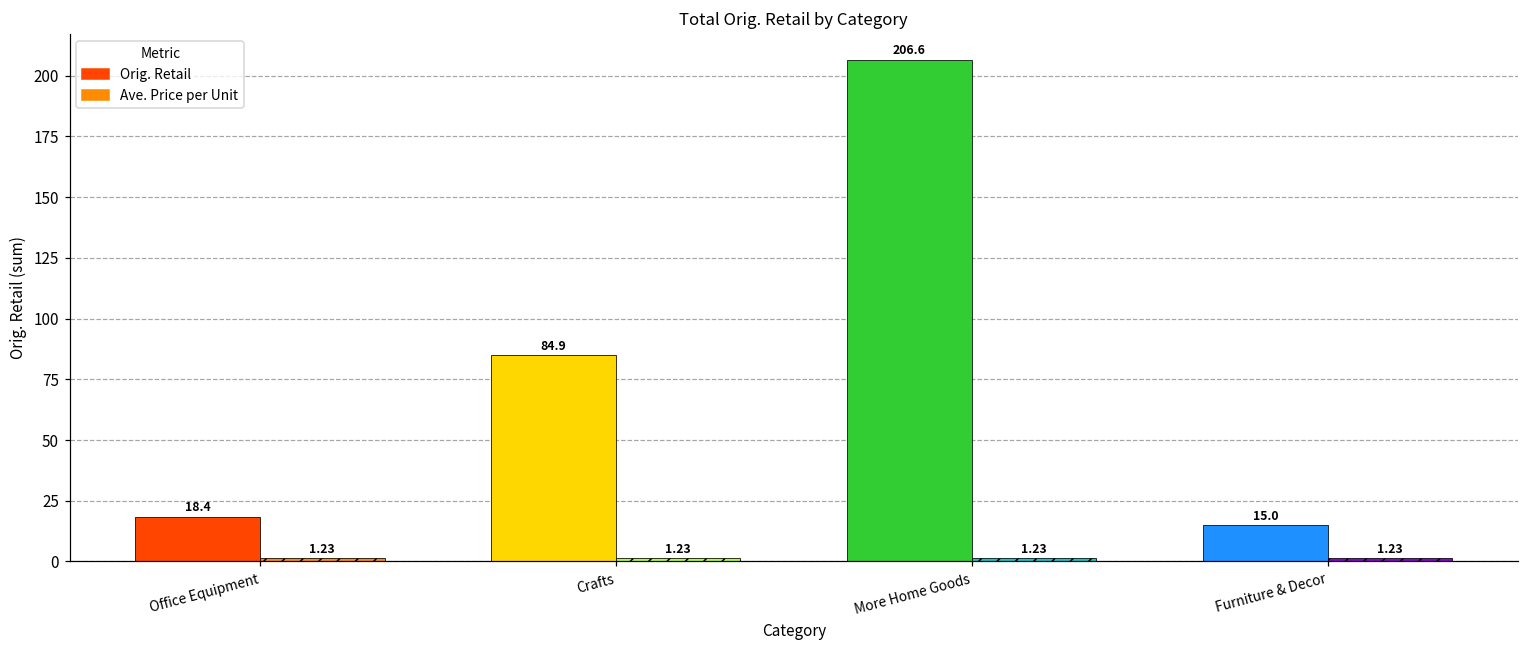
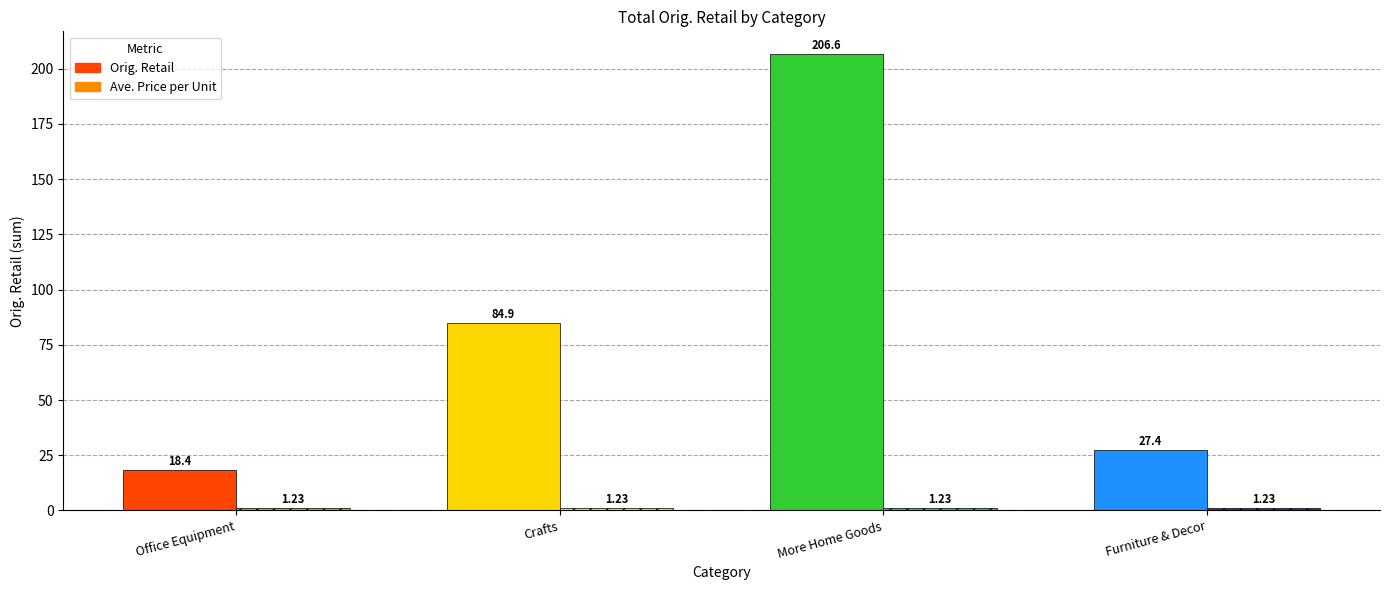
  {
    "Orig. Retail": {
      "Office Equipment": 18.4,
      "Crafts": 84.9,
      "More Home Goods": 206.6,
-     "Furniture & Decor": 15.0
+     "Furniture & Decor": 27.4
    },
    "Ave. Price per Unit": {
      "Office Equipment": 1.23,
      "Crafts": 1.23,
      "More Home Goods": 1.23,
      "Furniture & Decor": 1.23
    }
  }
